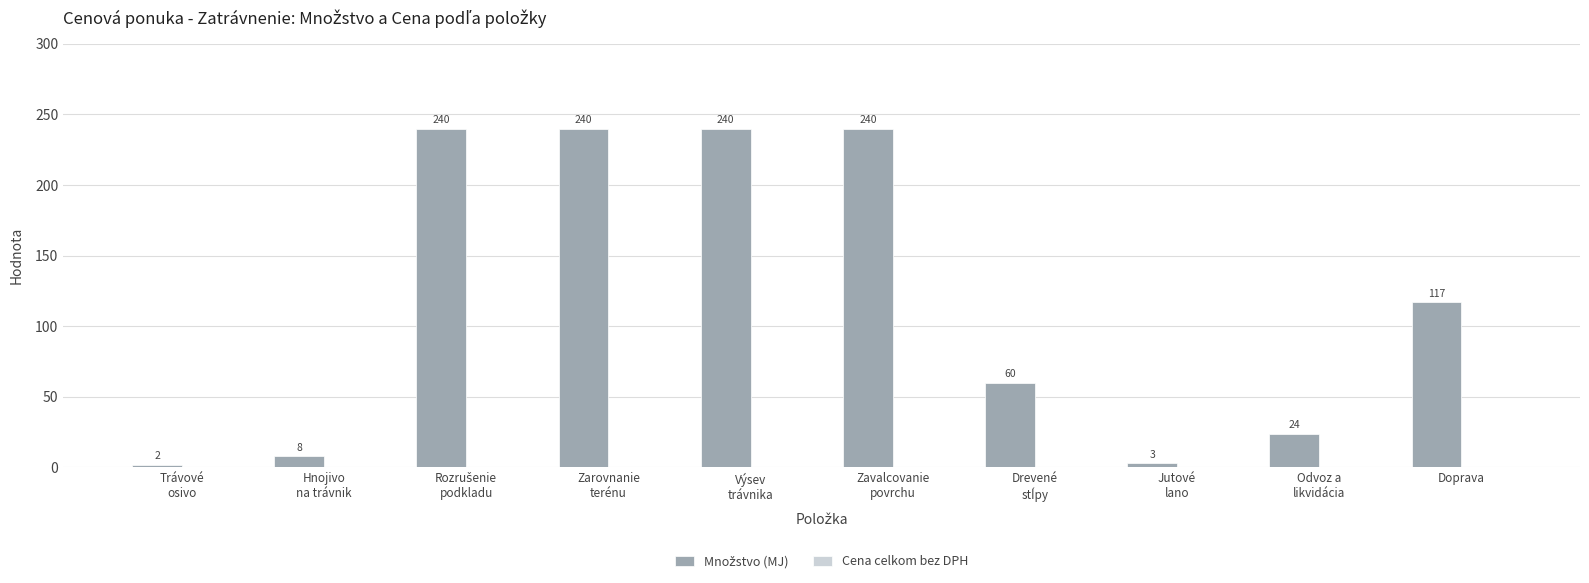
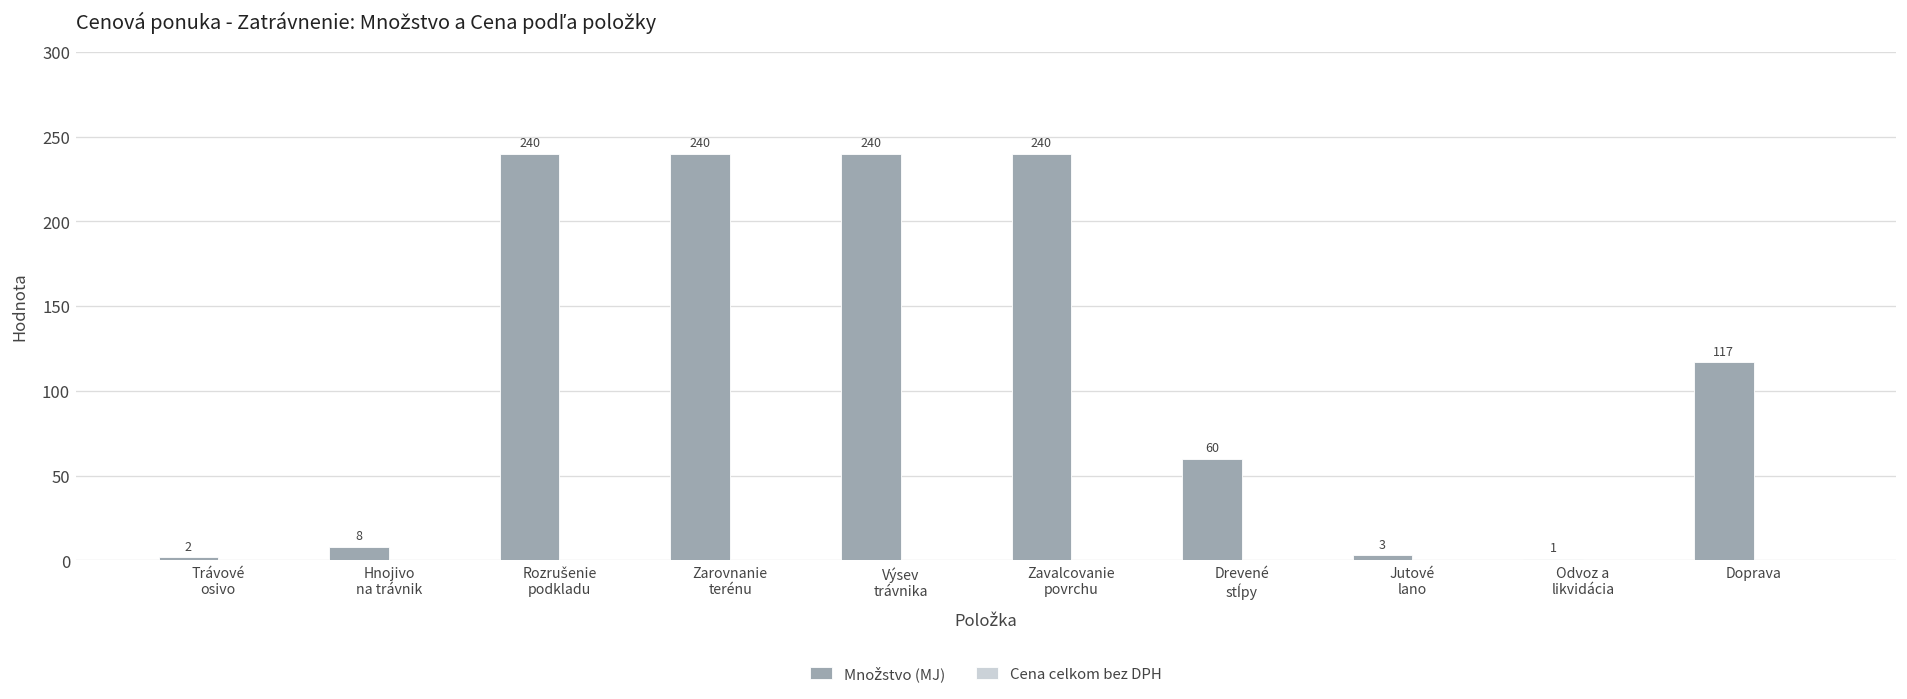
  {
    "Množstvo (MJ)": {
      "Trávové osivo": 2,
      "Hnojivo na trávnik": 8,
      "Rozrušenie podkladu": 240,
      "Zarovnanie terénu": 240,
      "Výsev trávnika": 240,
      "Zavalcovanie povrchu": 240,
      "Drevené stĺpy": 60,
      "Jutové lano": 3,
-     "Odvoz a likvidácia": 24,
+     "Odvoz a likvidácia": 1,
      "Doprava": 117
    },
    "Cena celkom bez DPH": {
      "Trávové osivo": 0,
      "Hnojivo na trávnik": 0,
      "Rozrušenie podkladu": 0,
      "Zarovnanie terénu": 0,
      "Výsev trávnika": 0,
      "Zavalcovanie povrchu": 0,
      "Drevené stĺpy": 0,
      "Jutové lano": 0,
      "Odvoz a likvidácia": 0,
      "Doprava": 0
    }
  }
